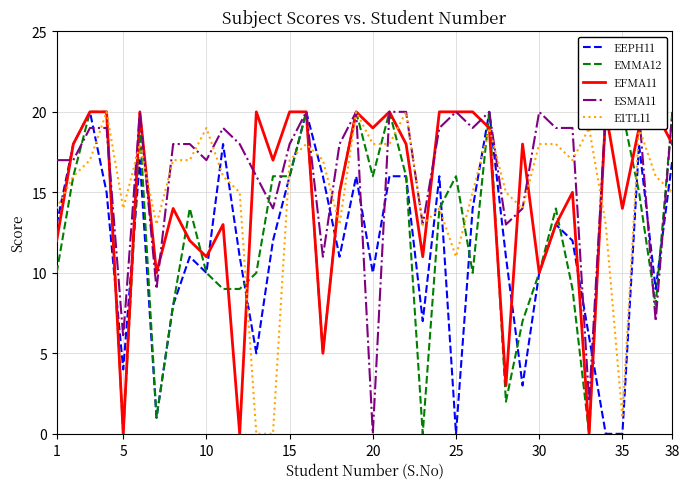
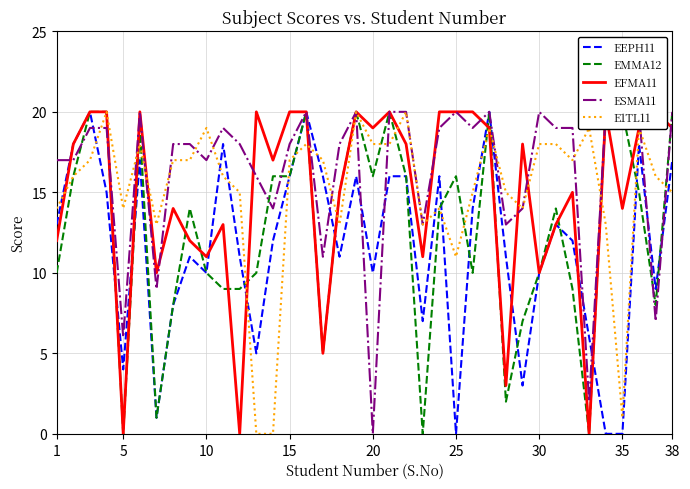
  {
    "EEPH11": {
      "1": 13,
      "5": 4,
      "20": 10,
      "25": 0,
      "35": 0,
      "38": 17
    },
    "EMMA12": {
      "1": 10,
      "20": 16,
      "25": 16
    },
    "EFMA11": {
      "1": 12,
      "10": 11,
      "15": 20,
      "20": 19,
      "35": 14,
-     "38": 18
+     "38": 19
    },
    "ESMA11": {
      "1": 17,
      "5": 6,
      "10": 17,
      "15": 18,
      "20": 0,
      "30": 20
    },
    "E1TL11": {
      "1": 14,
      "5": 14,
      "10": 19,
      "15": 17,
      "20": 18,
      "25": 11,
      "30": 18,
      "35": 1,
      "38": 15
    }
  }
